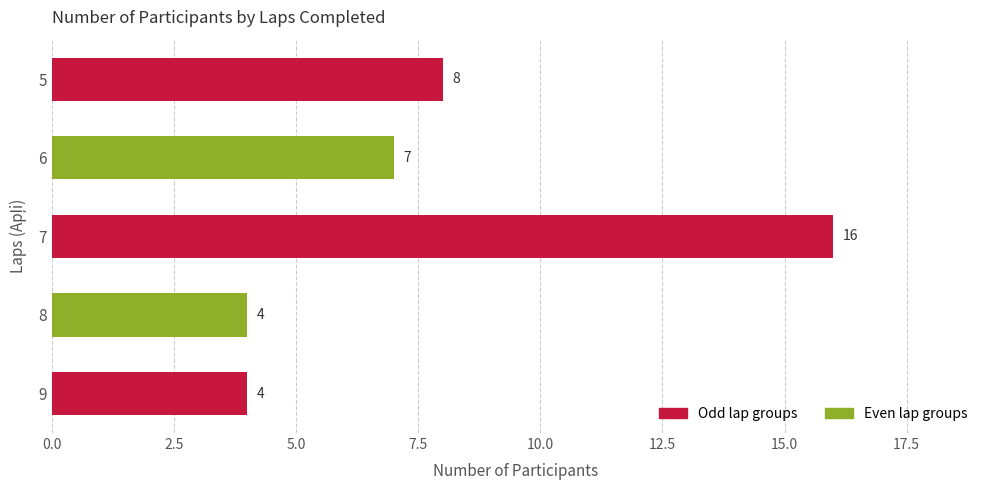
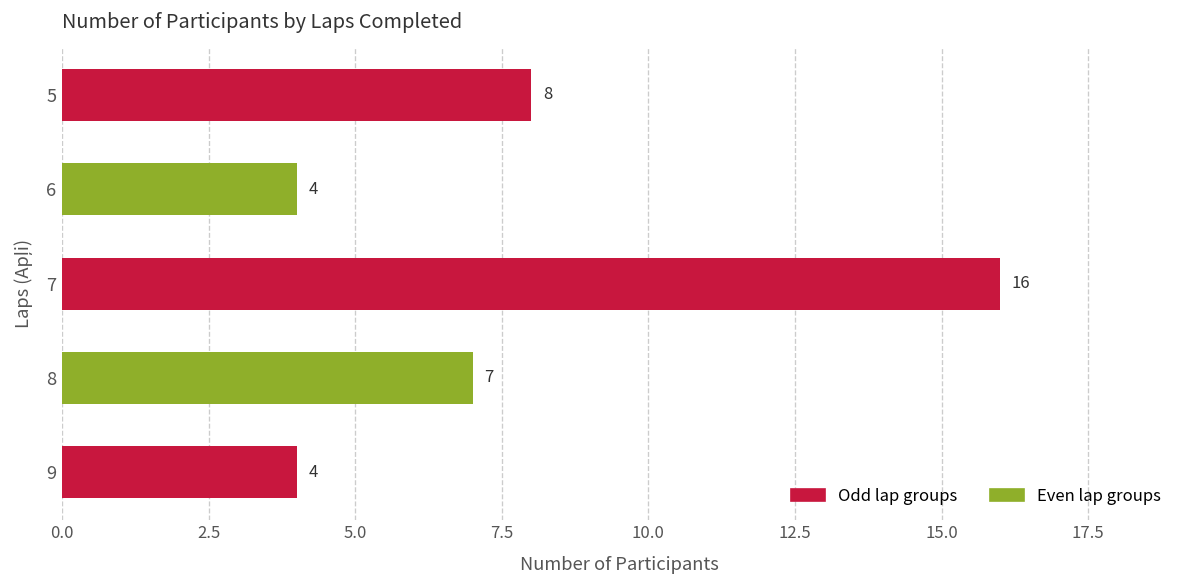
  {
    "5": 8,
-   "6": 7,
+   "6": 4,
    "7": 16,
-   "8": 4,
+   "8": 7,
    "9": 4
  }
